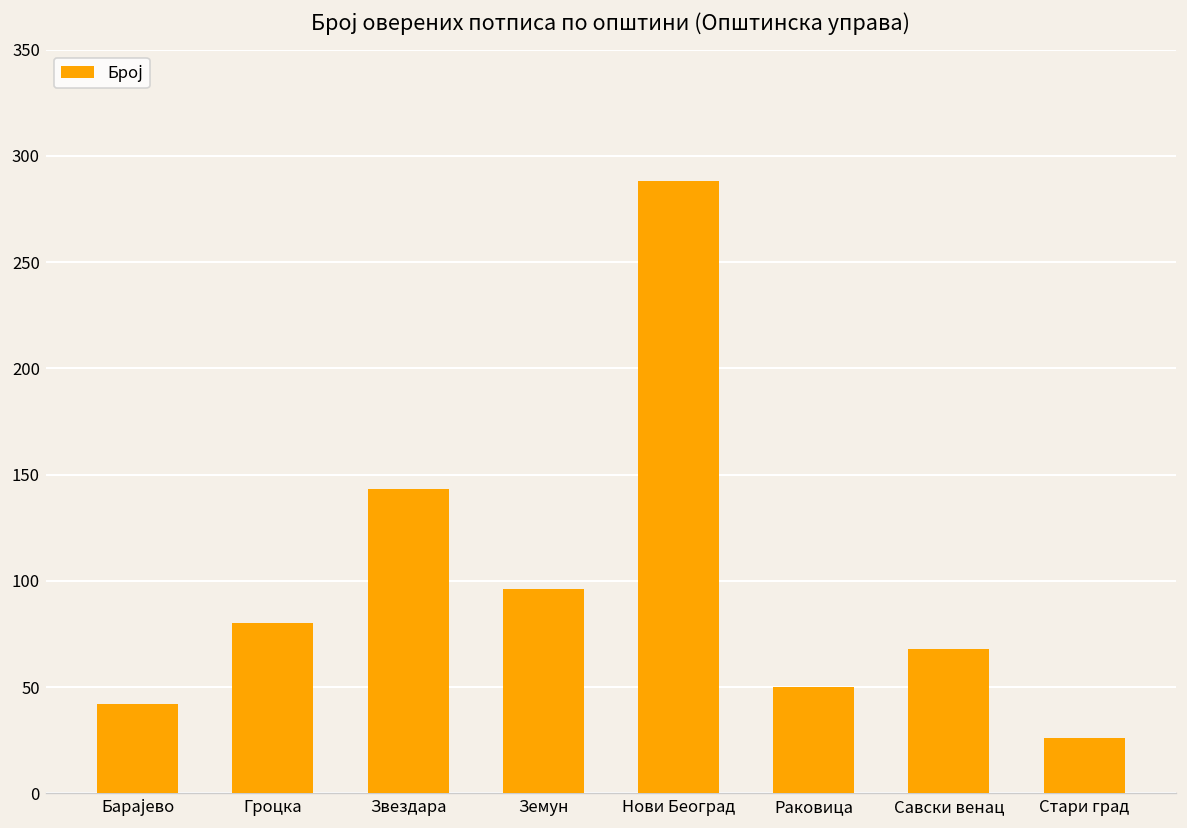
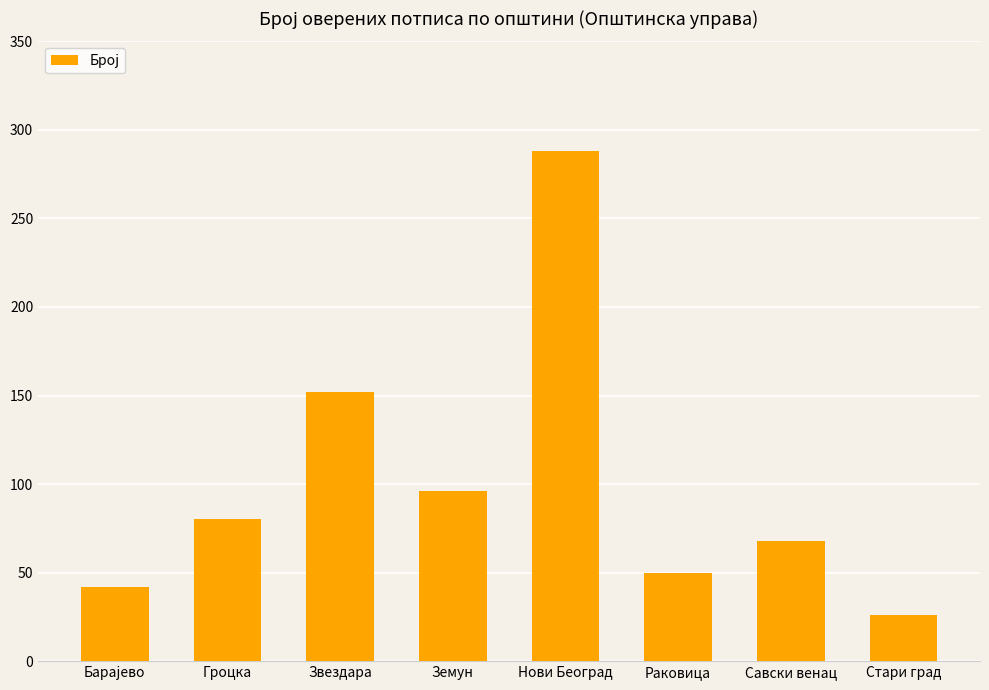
  {
    "Барајево": 42,
    "Гроцка": 80,
-   "Звездара": 143,
+   "Звездара": 152,
    "Земун": 96,
    "Нови Београд": 288,
    "Раковица": 50,
    "Савски венац": 68,
    "Стари град": 26
  }
